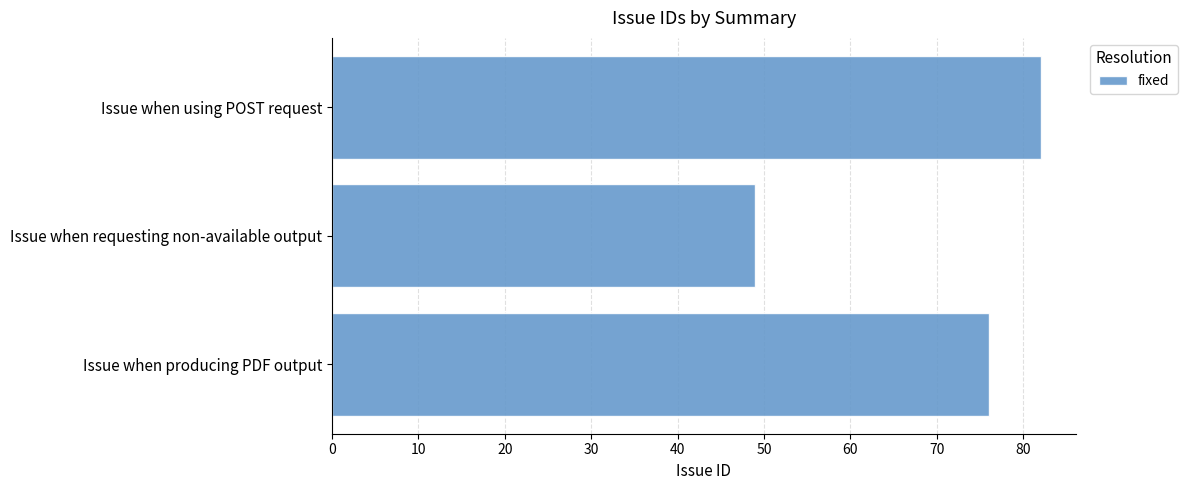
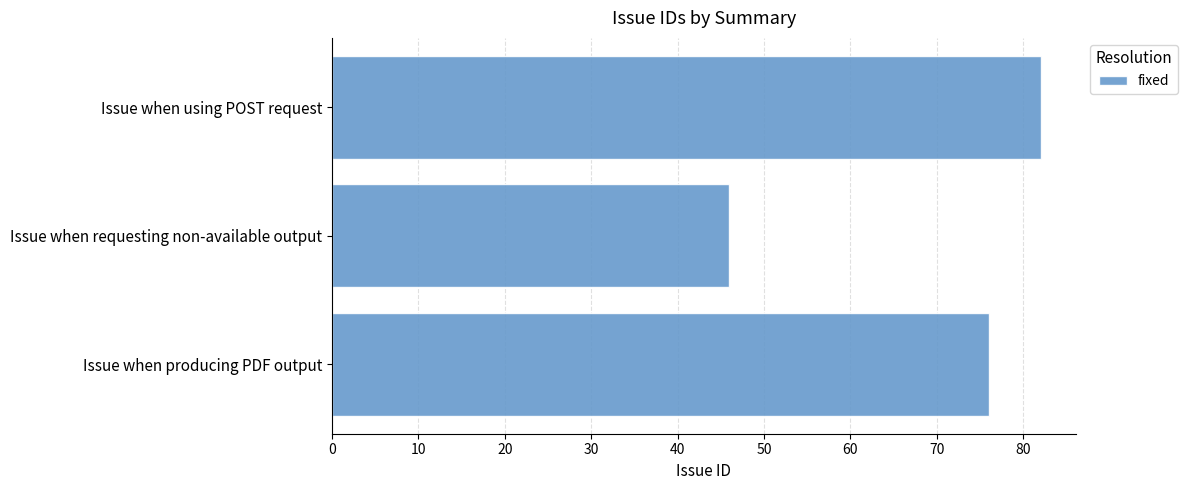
  {
    "Issue when using POST request": 82,
-   "Issue when requesting non-available output": 49,
+   "Issue when requesting non-available output": 46,
    "Issue when producing PDF output": 76
  }
